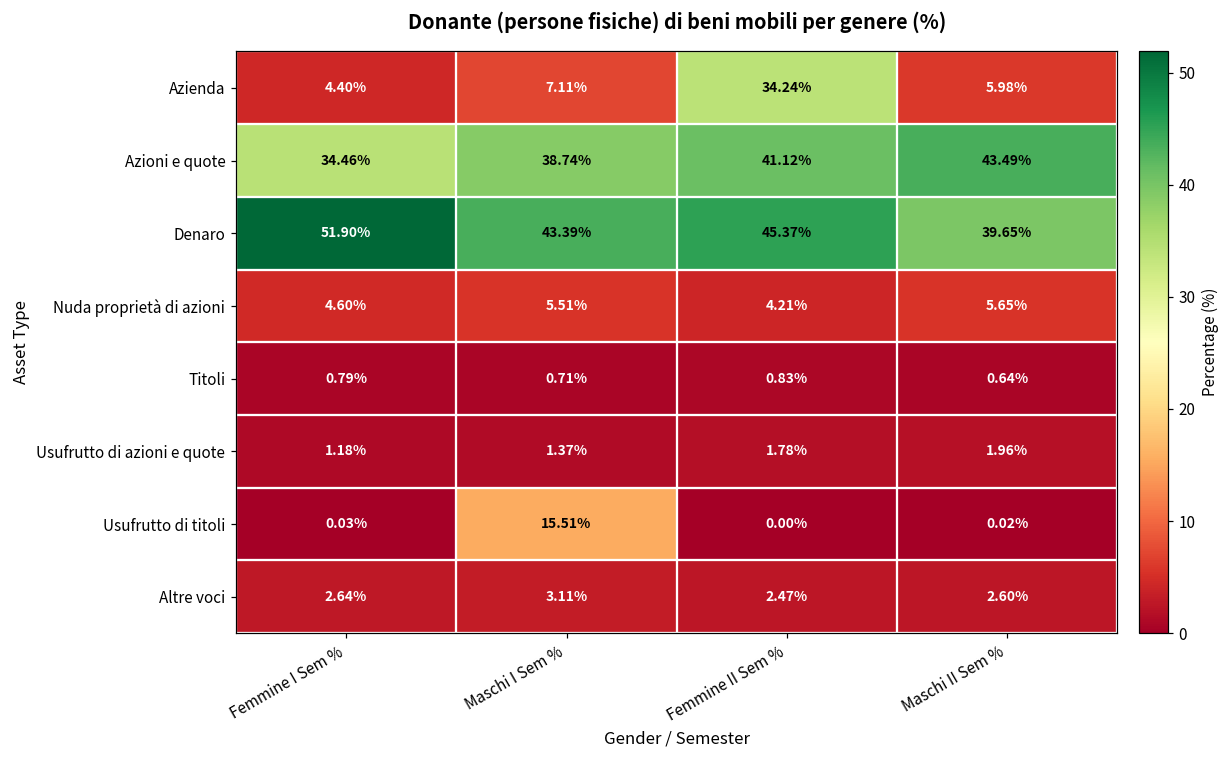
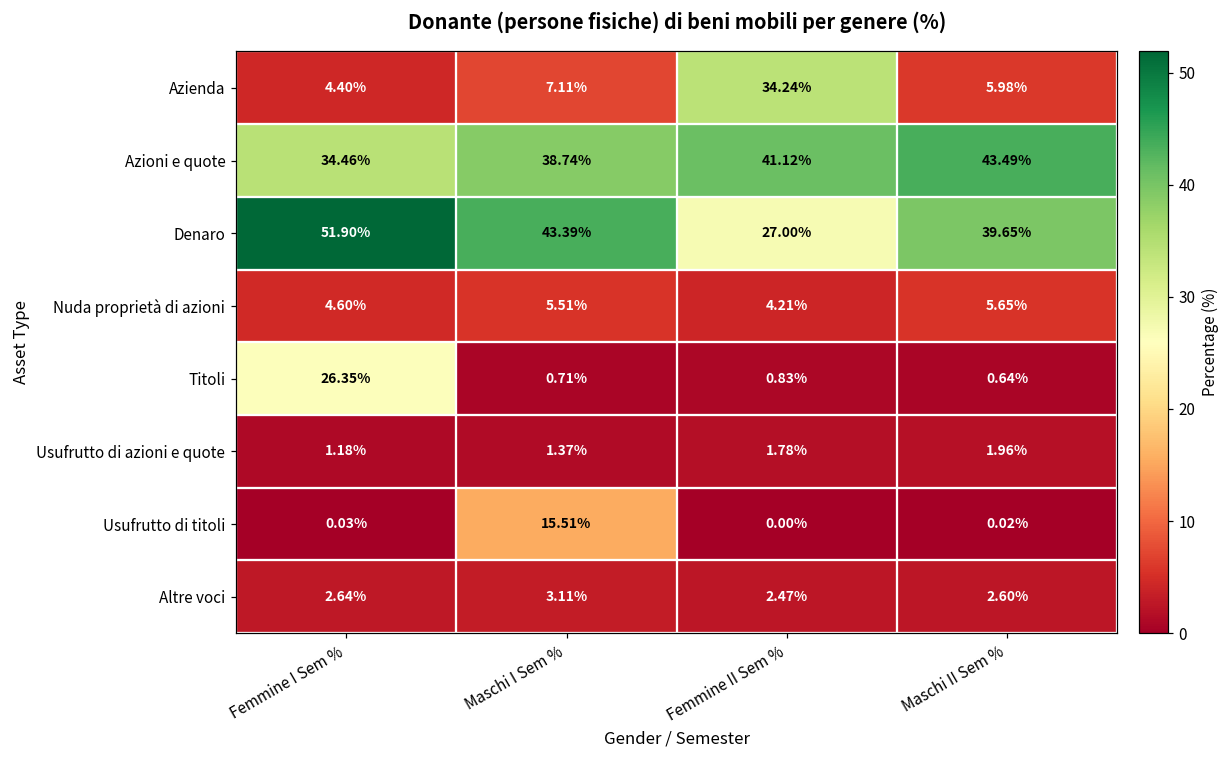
  {
    "Azienda": {
      "Femmine I Sem %": "4.40%",
      "Maschi I Sem %": "7.11%",
      "Femmine II Sem %": "34.24%",
      "Maschi II Sem %": "5.98%"
    },
    "Azioni e quote": {
      "Femmine I Sem %": "34.46%",
      "Maschi I Sem %": "38.74%",
      "Femmine II Sem %": "41.12%",
      "Maschi II Sem %": "43.49%"
    },
    "Denaro": {
      "Femmine I Sem %": "51.90%",
      "Maschi I Sem %": "43.39%",
-     "Femmine II Sem %": "45.37%",
+     "Femmine II Sem %": "27.00%",
      "Maschi II Sem %": "39.65%"
    },
    "Nuda proprietà di azioni": {
      "Femmine I Sem %": "4.60%",
      "Maschi I Sem %": "5.51%",
      "Femmine II Sem %": "4.21%",
      "Maschi II Sem %": "5.65%"
    },
    "Titoli": {
-     "Femmine I Sem %": "0.79%",
+     "Femmine I Sem %": "26.35%",
      "Maschi I Sem %": "0.71%",
      "Femmine II Sem %": "0.83%",
      "Maschi II Sem %": "0.64%"
    },
    "Usufrutto di azioni e quote": {
      "Femmine I Sem %": "1.18%",
      "Maschi I Sem %": "1.37%",
      "Femmine II Sem %": "1.78%",
      "Maschi II Sem %": "1.96%"
    },
    "Usufrutto di titoli": {
      "Femmine I Sem %": "0.03%",
      "Maschi I Sem %": "15.51%",
      "Femmine II Sem %": "0.00%",
      "Maschi II Sem %": "0.02%"
    },
    "Altre voci": {
      "Femmine I Sem %": "2.64%",
      "Maschi I Sem %": "3.11%",
      "Femmine II Sem %": "2.47%",
      "Maschi II Sem %": "2.60%"
    }
  }
